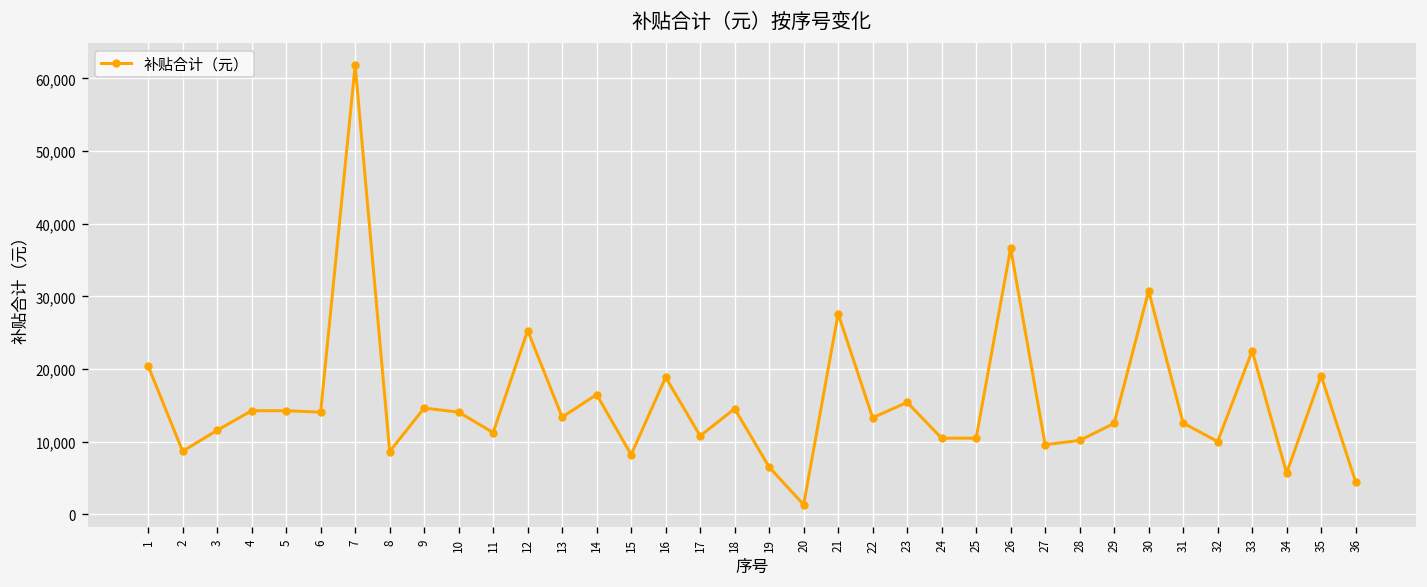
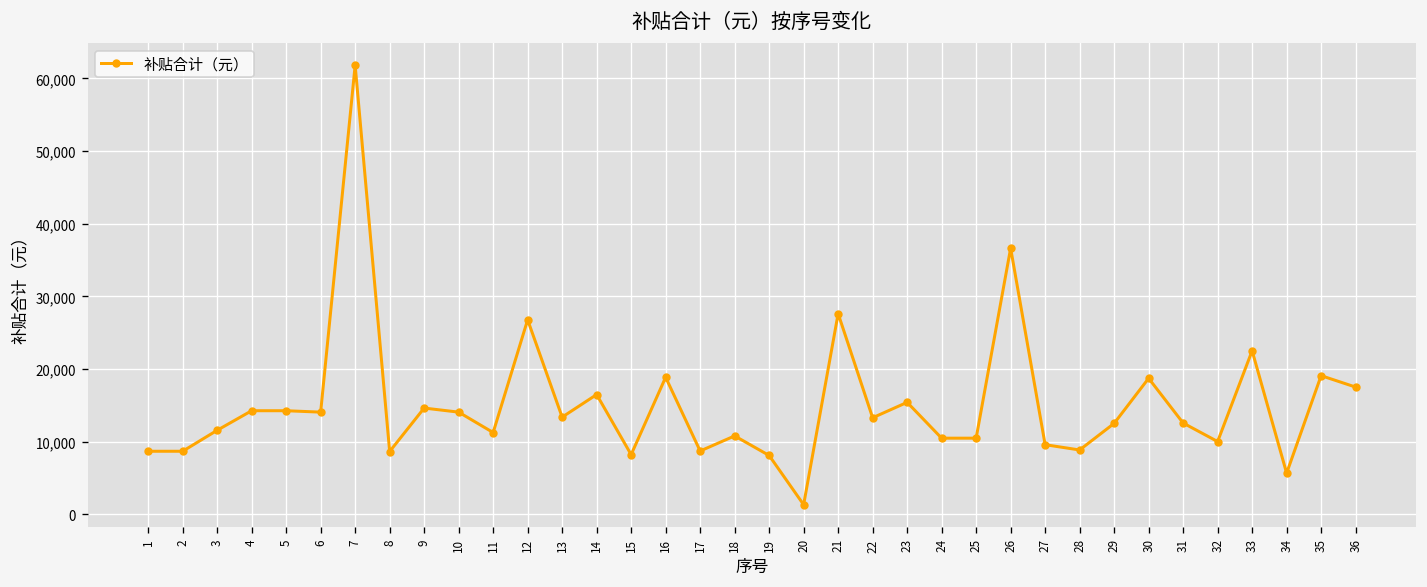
  {
-   "1": "20,000",
+   "1": "9,000",
    "2": "9,000",
    "3": "12,000",
    "4": "14,000",
    "5": "14,000",
    "6": "14,000",
    "7": "62,000",
    "8": "9,000",
    "9": "15,000",
    "10": "14,000",
    "11": "11,000",
-   "12": "25,000",
+   "12": "27,000",
    "13": "13,000",
    "14": "16,000",
    "15": "8,000",
    "16": "19,000",
-   "17": "11,000",
-   "18": "15,000",
-   "19": "6,000",
+   "17": "9,000",
+   "18": "11,000",
+   "19": "8,000",
    "20": "1,000",
    "21": "28,000",
    "22": "13,000",
    "23": "15,000",
    "24": "10,000",
    "25": "10,000",
    "26": "37,000",
    "27": "10,000",
-   "28": "10,000",
+   "28": "9,000",
    "29": "13,000",
-   "30": "31,000",
+   "30": "19,000",
    "31": "13,000",
    "32": "10,000",
    "33": "23,000",
    "34": "6,000",
    "35": "19,000",
-   "36": "4,000"
+   "36": "18,000"
  }
